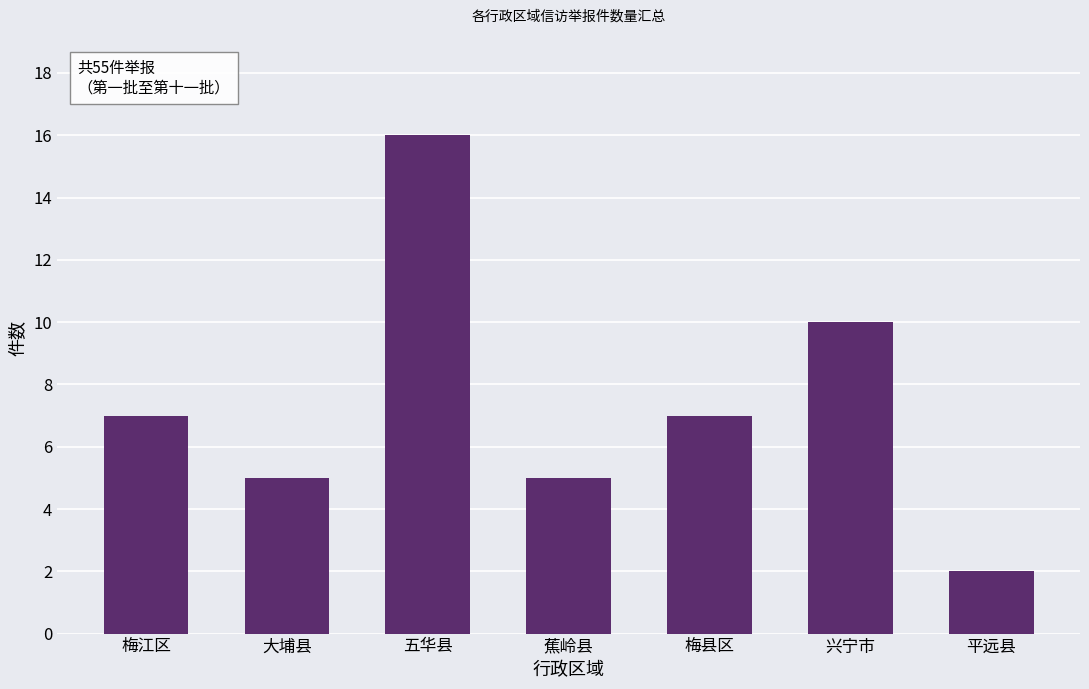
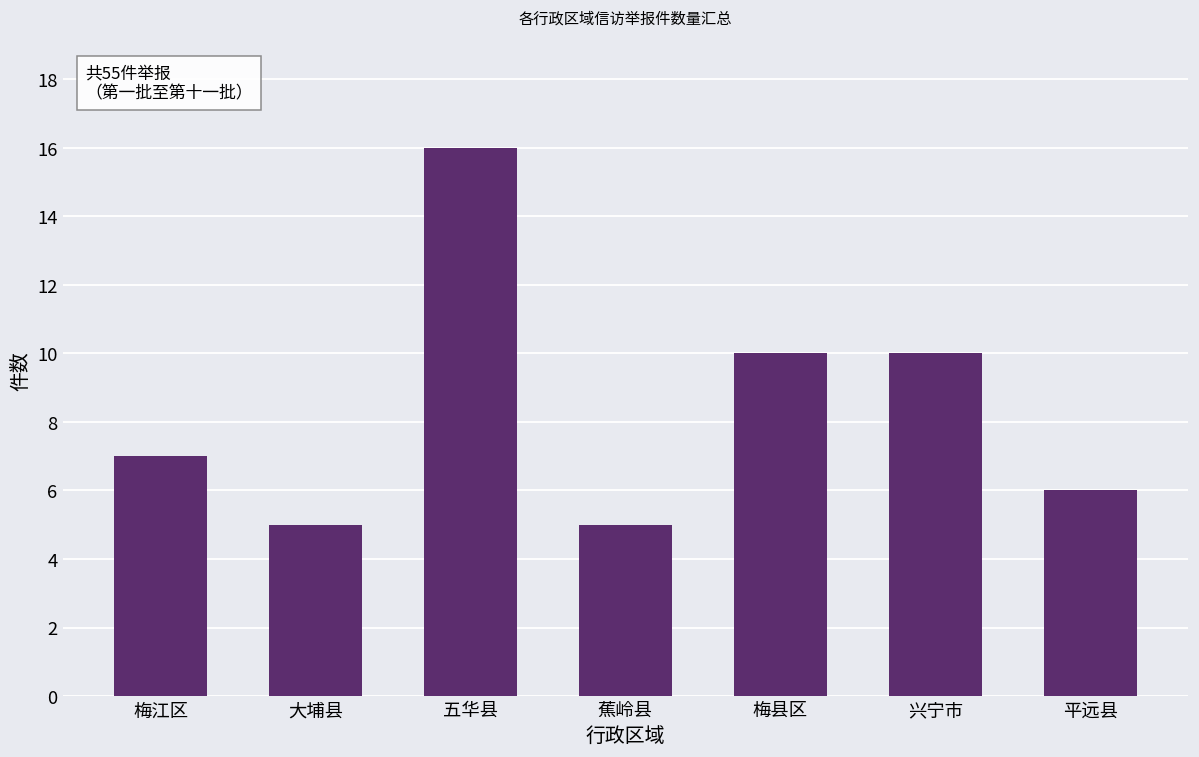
  {
    "梅江区": 7,
    "大埔县": 5,
    "五华县": 16,
    "蕉岭县": 5,
-   "梅县区": 7,
+   "梅县区": 10,
    "兴宁市": 10,
-   "平远县": 2
+   "平远县": 6
  }
